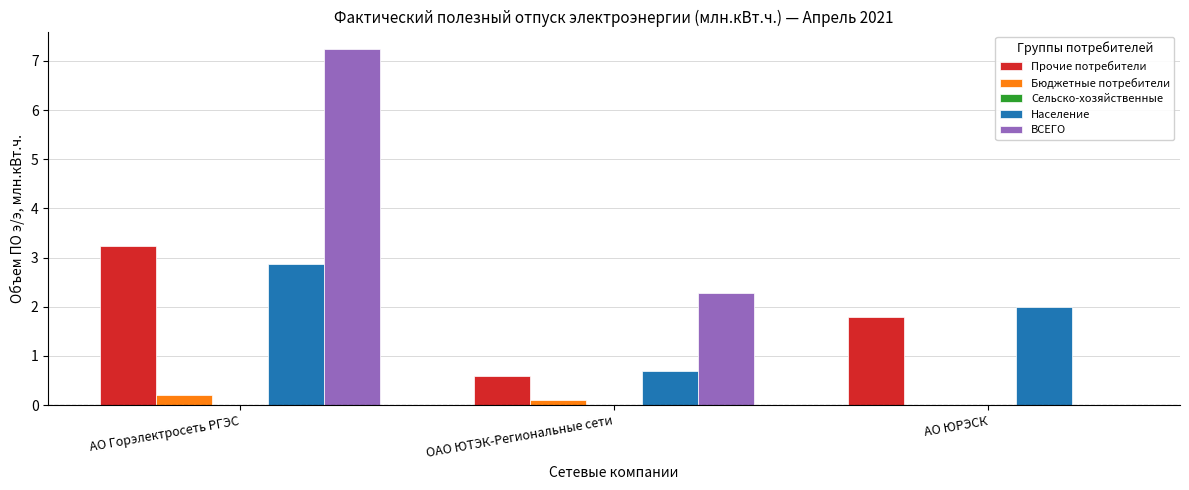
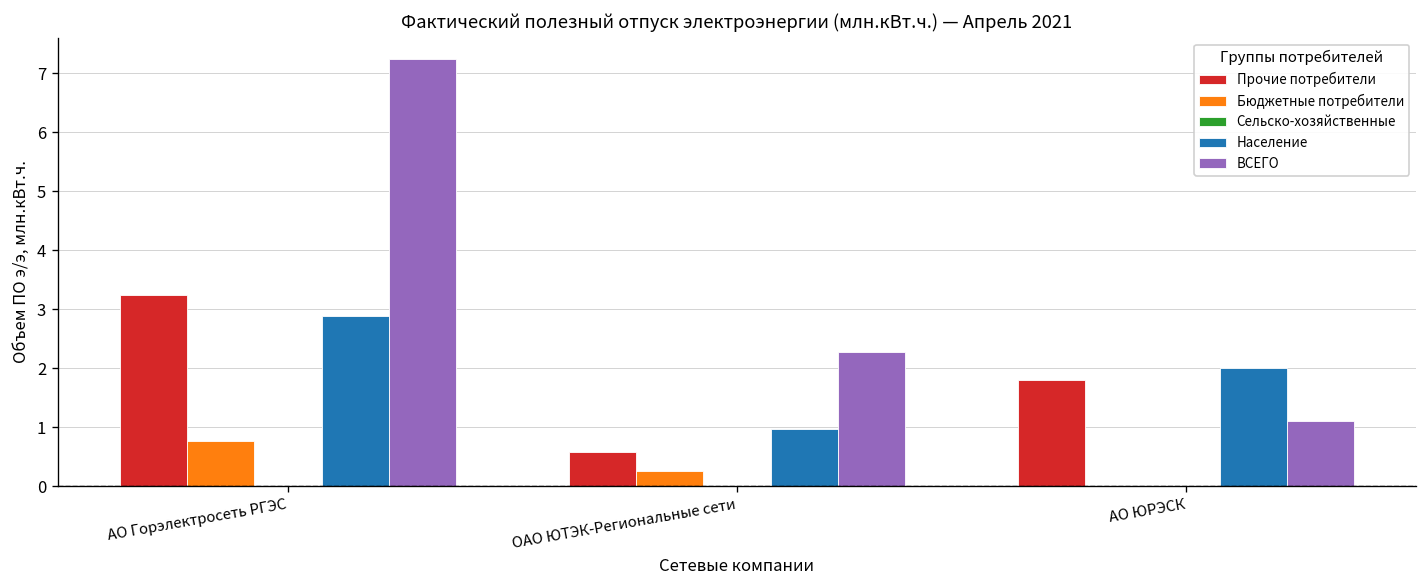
  {
    "Прочие потребители": {
      "АО Горэлектросеть РГЭС": 3.2,
      "ОАО ЮТЭК-Региональные сети": 0.6,
      "АО ЮРЭСК": 1.8
    },
    "Бюджетные потребители": {
-     "АО Горэлектросеть РГЭС": 0.2,
-     "ОАО ЮТЭК-Региональные сети": 0.1,
+     "АО Горэлектросеть РГЭС": 0.8,
+     "ОАО ЮТЭК-Региональные сети": 0.3,
      "АО ЮРЭСК": 0.0
    },
    "Сельско-хозяйственные": {
      "АО Горэлектросеть РГЭС": 0.0,
      "ОАО ЮТЭК-Региональные сети": 0.0,
      "АО ЮРЭСК": 0.0
    },
    "Население": {
      "АО Горэлектросеть РГЭС": 2.9,
-     "ОАО ЮТЭК-Региональные сети": 0.7,
+     "ОАО ЮТЭК-Региональные сети": 1.0,
      "АО ЮРЭСК": 2.0
    },
    "ВСЕГО": {
      "АО Горэлектросеть РГЭС": 7.2,
      "ОАО ЮТЭК-Региональные сети": 2.3,
-     "АО ЮРЭСК": 0.0
+     "АО ЮРЭСК": 1.1
    }
  }
